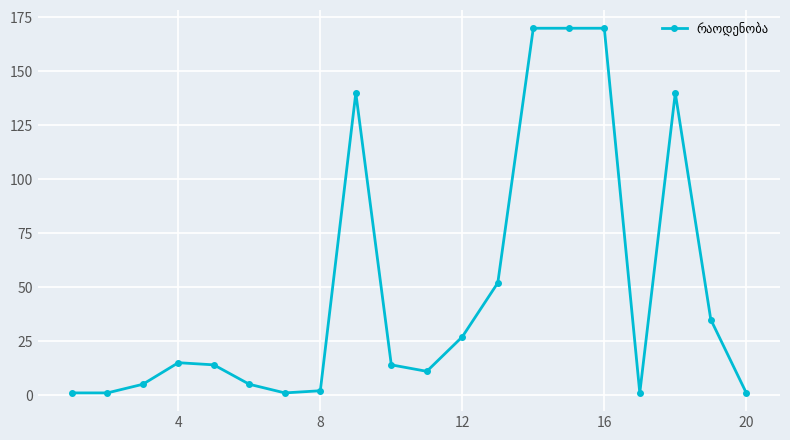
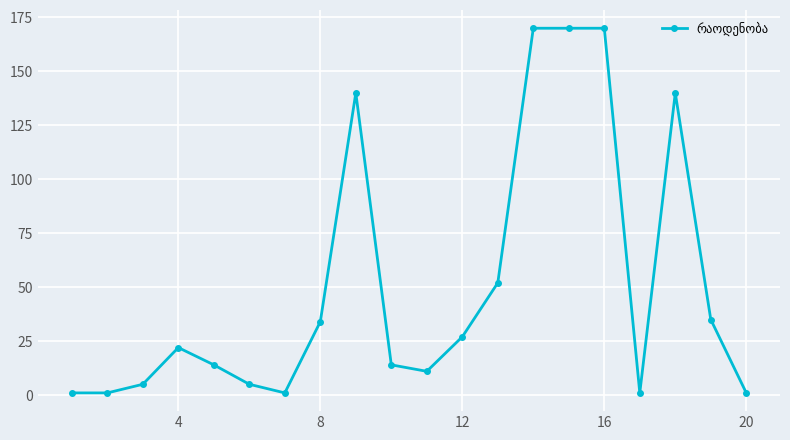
  {
-   "4": 15,
-   "8": 2,
+   "4": 22,
+   "8": 34,
    "12": 27,
    "16": 170,
    "20": 1
  }
